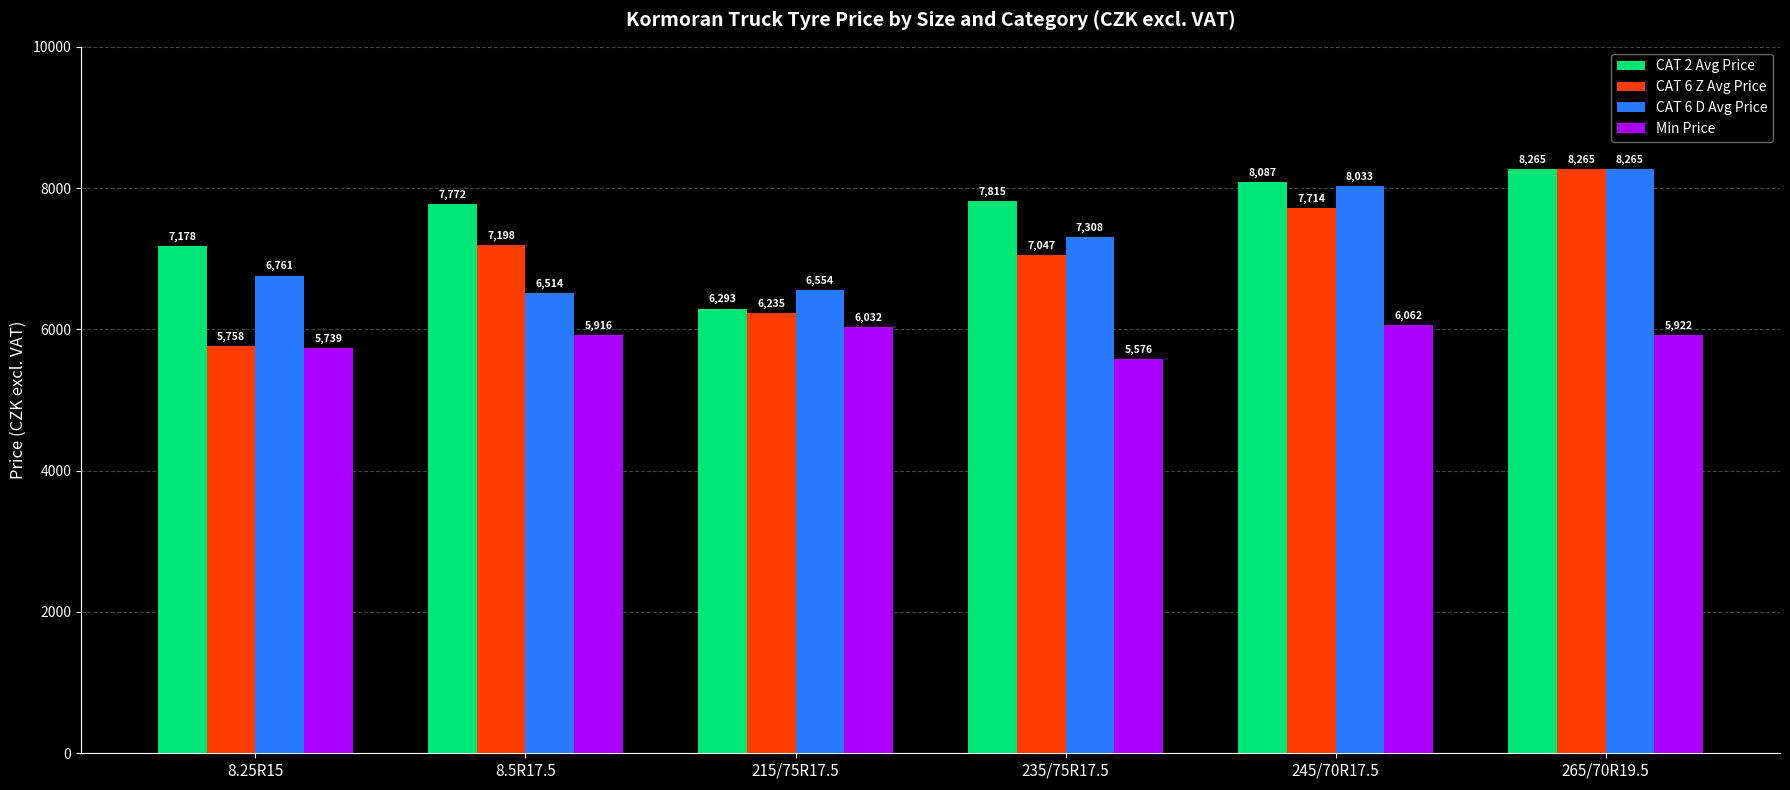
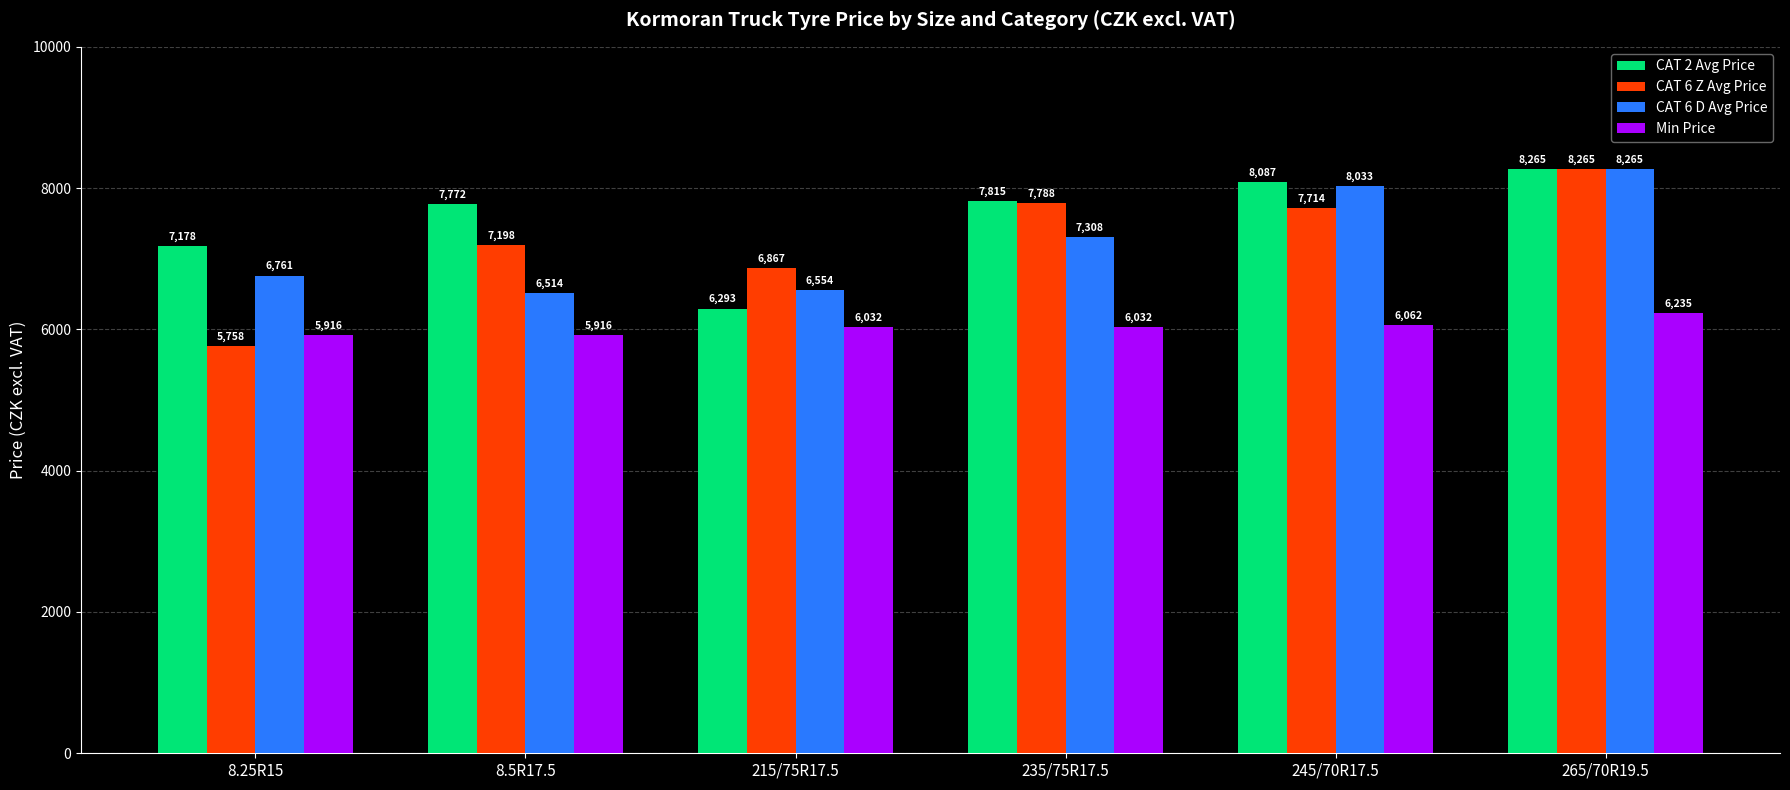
  {
    "CAT 2 Avg Price": {
      "8.25R15": "7,178",
      "8.5R17.5": "7,772",
      "215/75R17.5": "6,293",
      "235/75R17.5": "7,815",
      "245/70R17.5": "8,087",
      "265/70R19.5": "8,265"
    },
    "CAT 6 Z Avg Price": {
      "8.25R15": "5,758",
      "8.5R17.5": "7,198",
-     "215/75R17.5": "6,235",
-     "235/75R17.5": "7,047",
+     "215/75R17.5": "6,867",
+     "235/75R17.5": "7,788",
      "245/70R17.5": "7,714",
      "265/70R19.5": "8,265"
    },
    "CAT 6 D Avg Price": {
      "8.25R15": "6,761",
      "8.5R17.5": "6,514",
      "215/75R17.5": "6,554",
      "235/75R17.5": "7,308",
      "245/70R17.5": "8,033",
      "265/70R19.5": "8,265"
    },
    "Min Price": {
-     "8.25R15": "5,739",
+     "8.25R15": "5,916",
      "8.5R17.5": "5,916",
      "215/75R17.5": "6,032",
-     "235/75R17.5": "5,576",
+     "235/75R17.5": "6,032",
      "245/70R17.5": "6,062",
-     "265/70R19.5": "5,922"
+     "265/70R19.5": "6,235"
    }
  }
